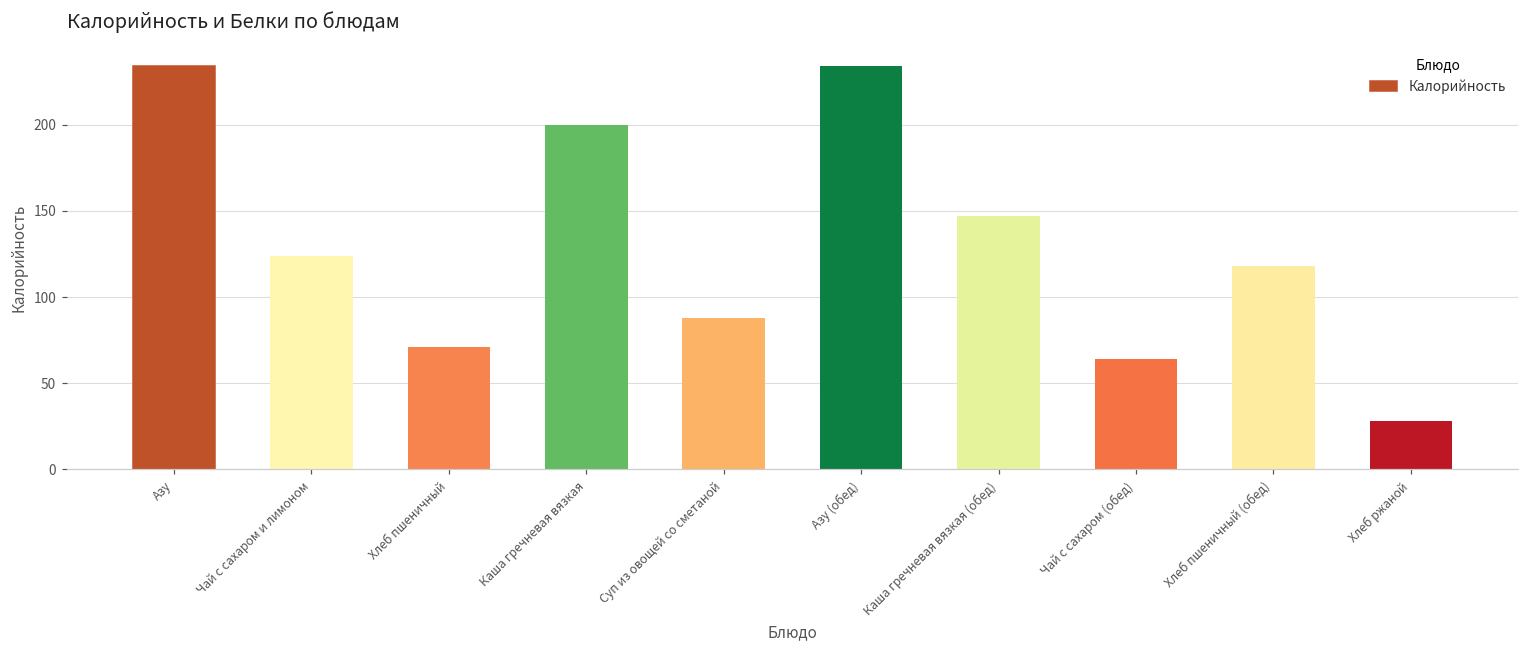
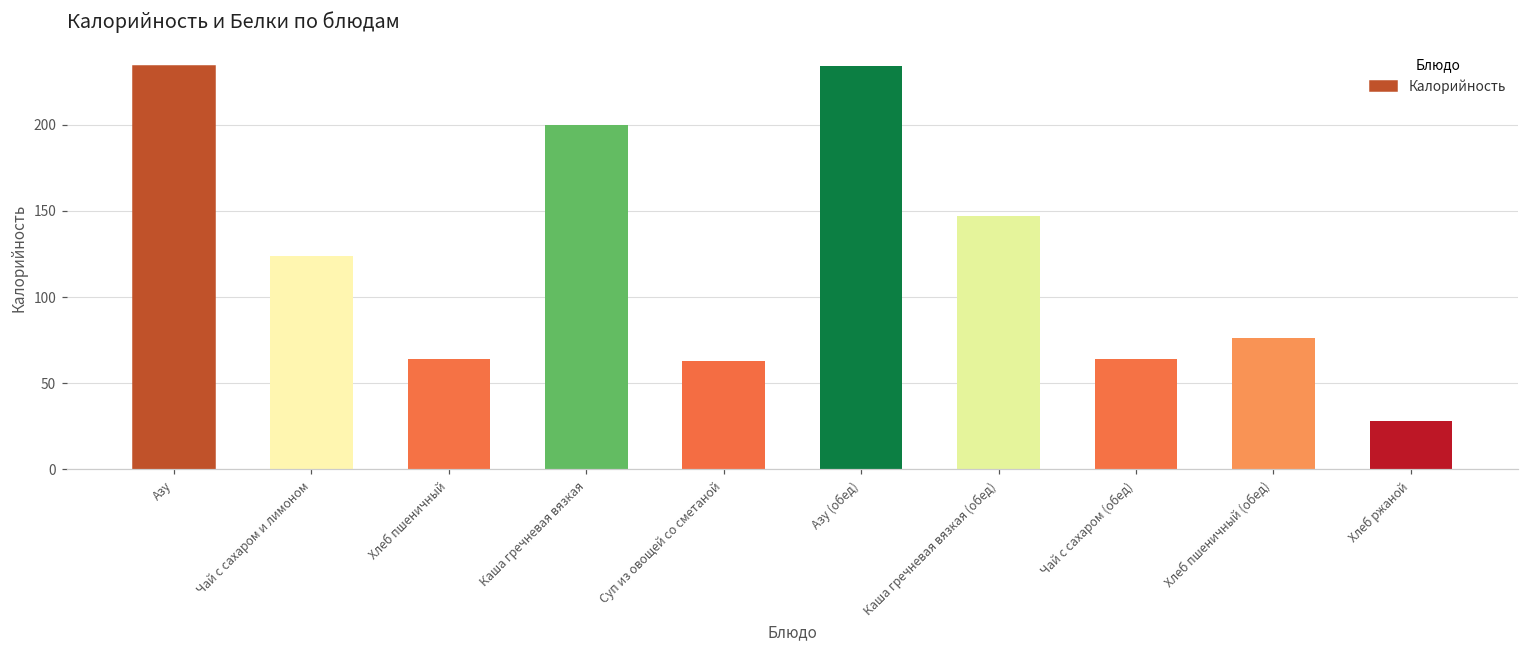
  {
    "Азу": 234,
    "Чай с сахаром и лимоном": 124,
-   "Хлеб пшеничный": 71,
+   "Хлеб пшеничный": 64,
    "Каша гречневая вязкая": 200,
-   "Суп из овощей со сметаной": 88,
+   "Суп из овощей со сметаной": 63,
    "Азу (обед)": 234,
    "Каша гречневая вязкая (обед)": 147,
    "Чай с сахаром (обед)": 64,
-   "Хлеб пшеничный (обед)": 118,
+   "Хлеб пшеничный (обед)": 76,
    "Хлеб ржаной": 28
  }
